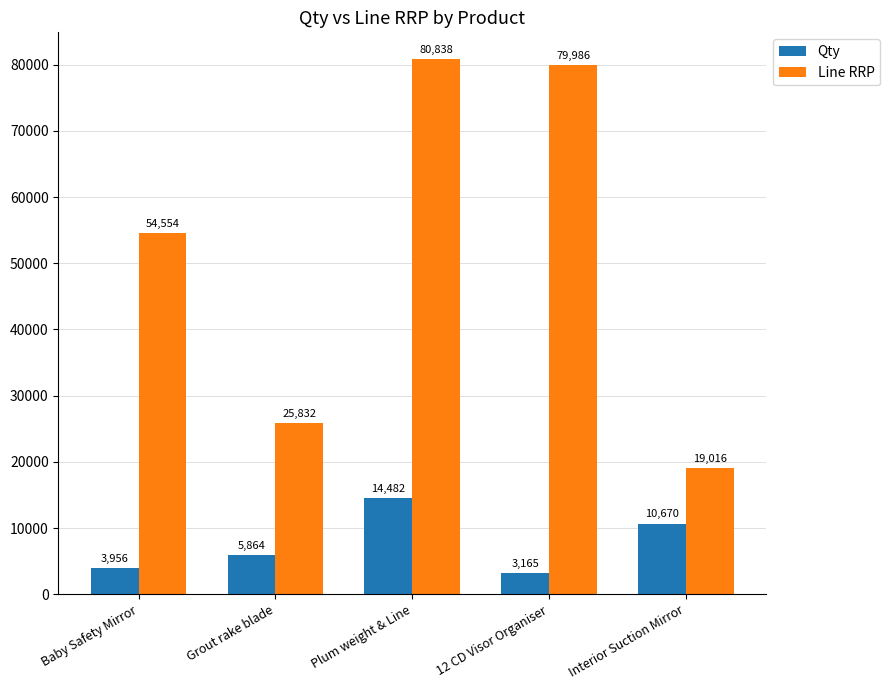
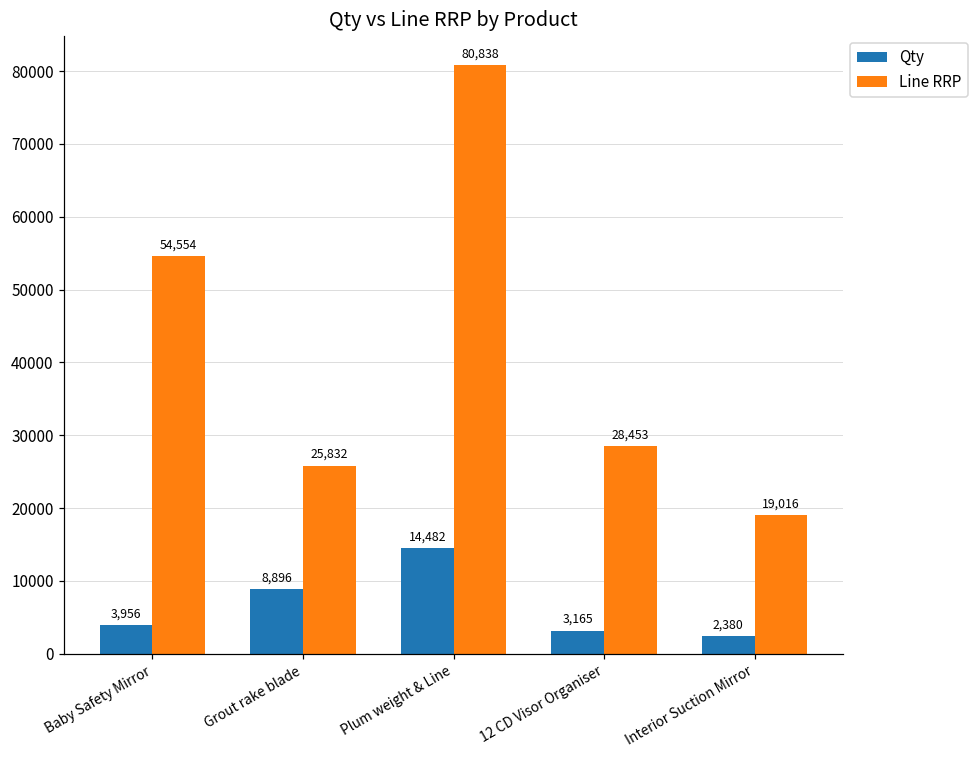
  {
    "Qty": {
      "Baby Safety Mirror": "3,956",
-     "Grout rake blade": "5,864",
+     "Grout rake blade": "8,896",
      "Plum weight & Line": "14,482",
      "12 CD Visor Organiser": "3,165",
-     "Interior Suction Mirror": "10,670"
+     "Interior Suction Mirror": "2,380"
    },
    "Line RRP": {
      "Baby Safety Mirror": "54,554",
      "Grout rake blade": "25,832",
      "Plum weight & Line": "80,838",
-     "12 CD Visor Organiser": "79,986",
+     "12 CD Visor Organiser": "28,453",
      "Interior Suction Mirror": "19,016"
    }
  }
